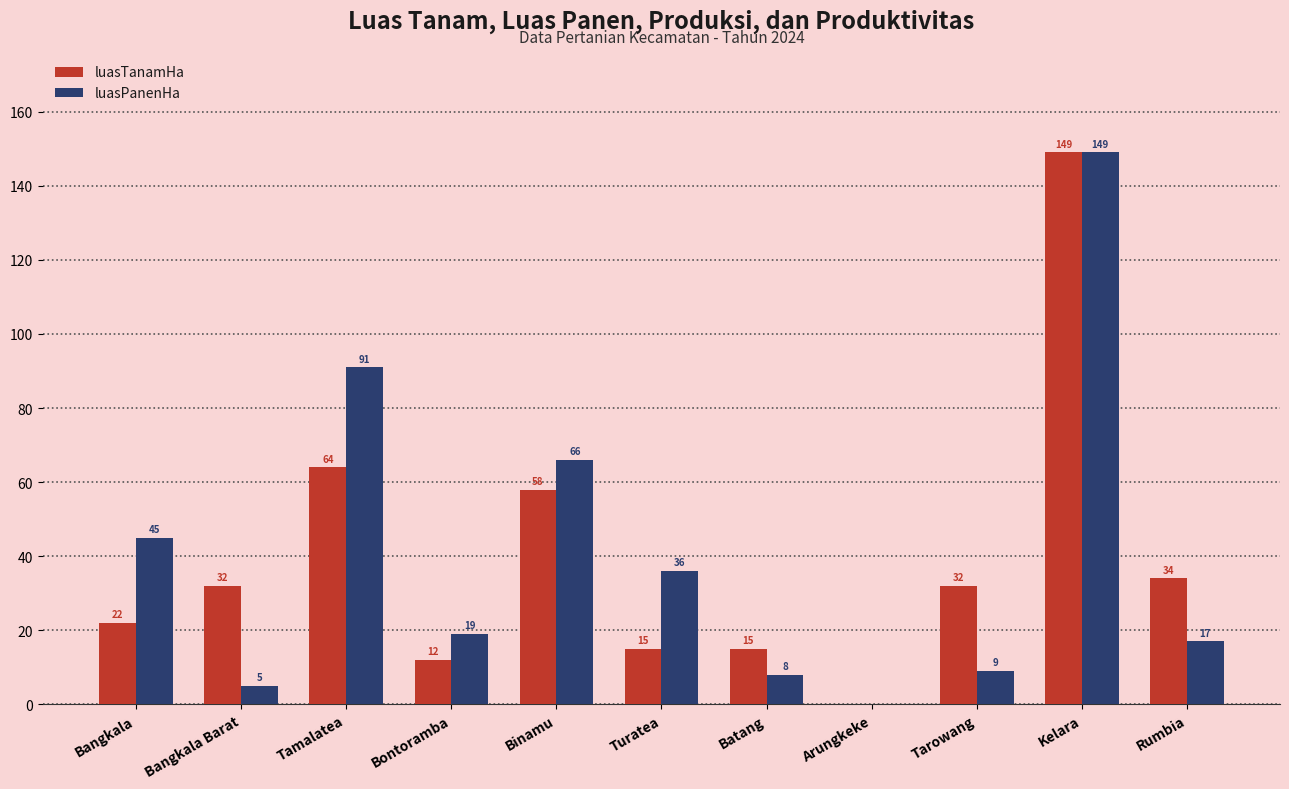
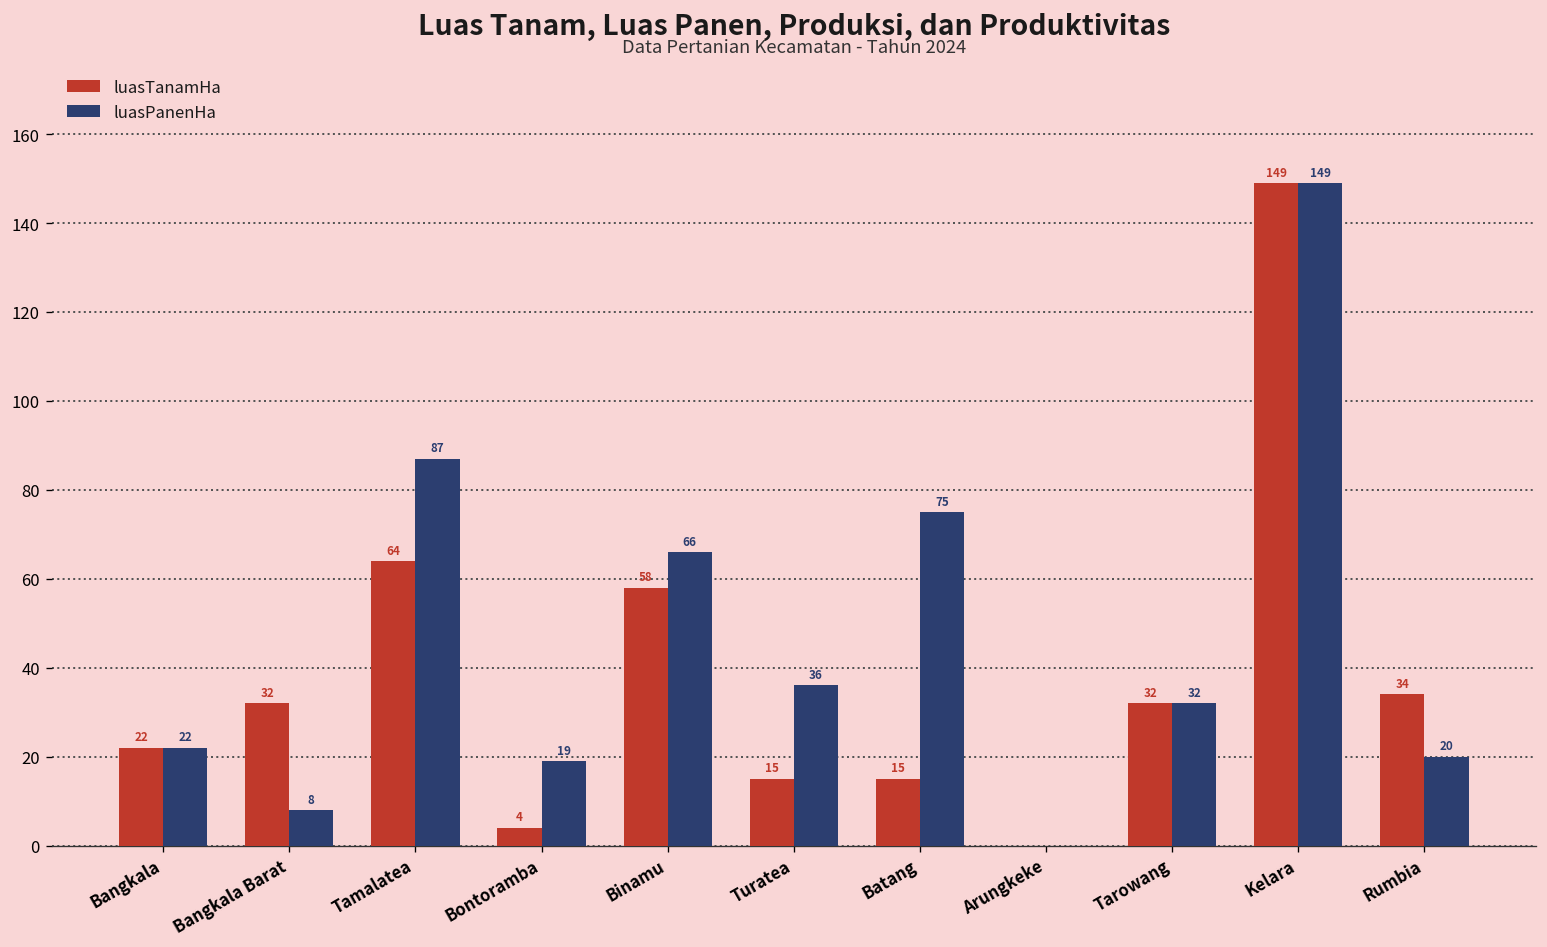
  {
    "luasTanamHa": {
      "Bangkala": 22,
      "Bangkala Barat": 32,
      "Tamalatea": 64,
-     "Bontoramba": 12,
+     "Bontoramba": 4,
      "Binamu": 58,
      "Turatea": 15,
      "Batang": 15,
      "Tarowang": 32,
      "Kelara": 149,
      "Rumbia": 34
    },
    "luasPanenHa": {
-     "Bangkala": 45,
-     "Bangkala Barat": 5,
-     "Tamalatea": 91,
+     "Bangkala": 22,
+     "Bangkala Barat": 8,
+     "Tamalatea": 87,
      "Bontoramba": 19,
      "Binamu": 66,
      "Turatea": 36,
-     "Batang": 8,
-     "Tarowang": 9,
+     "Batang": 75,
+     "Tarowang": 32,
      "Kelara": 149,
-     "Rumbia": 17
+     "Rumbia": 20
    }
  }
